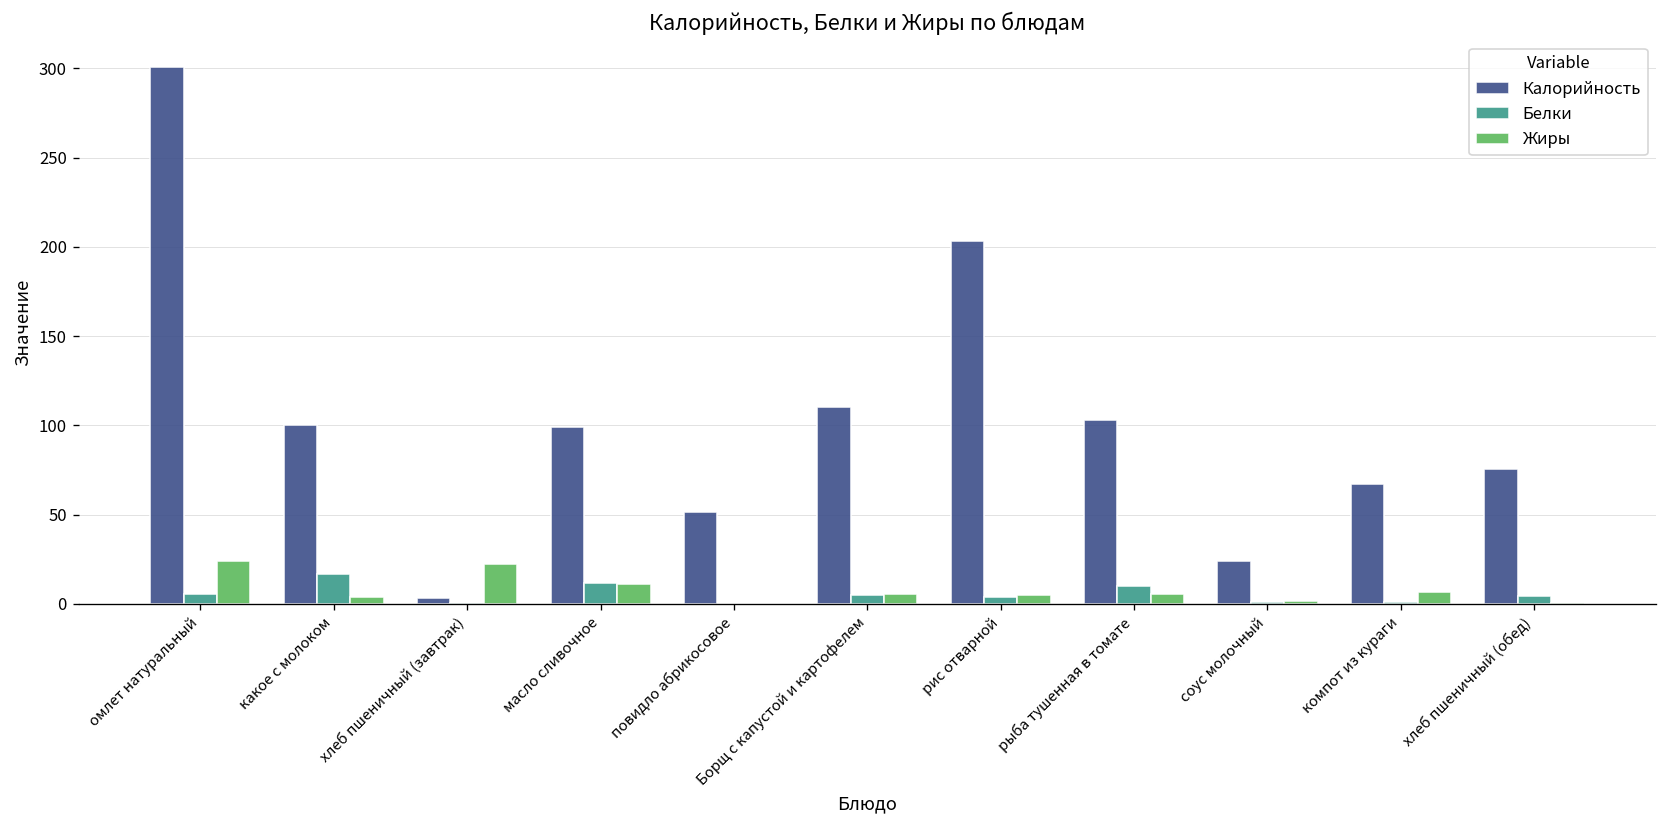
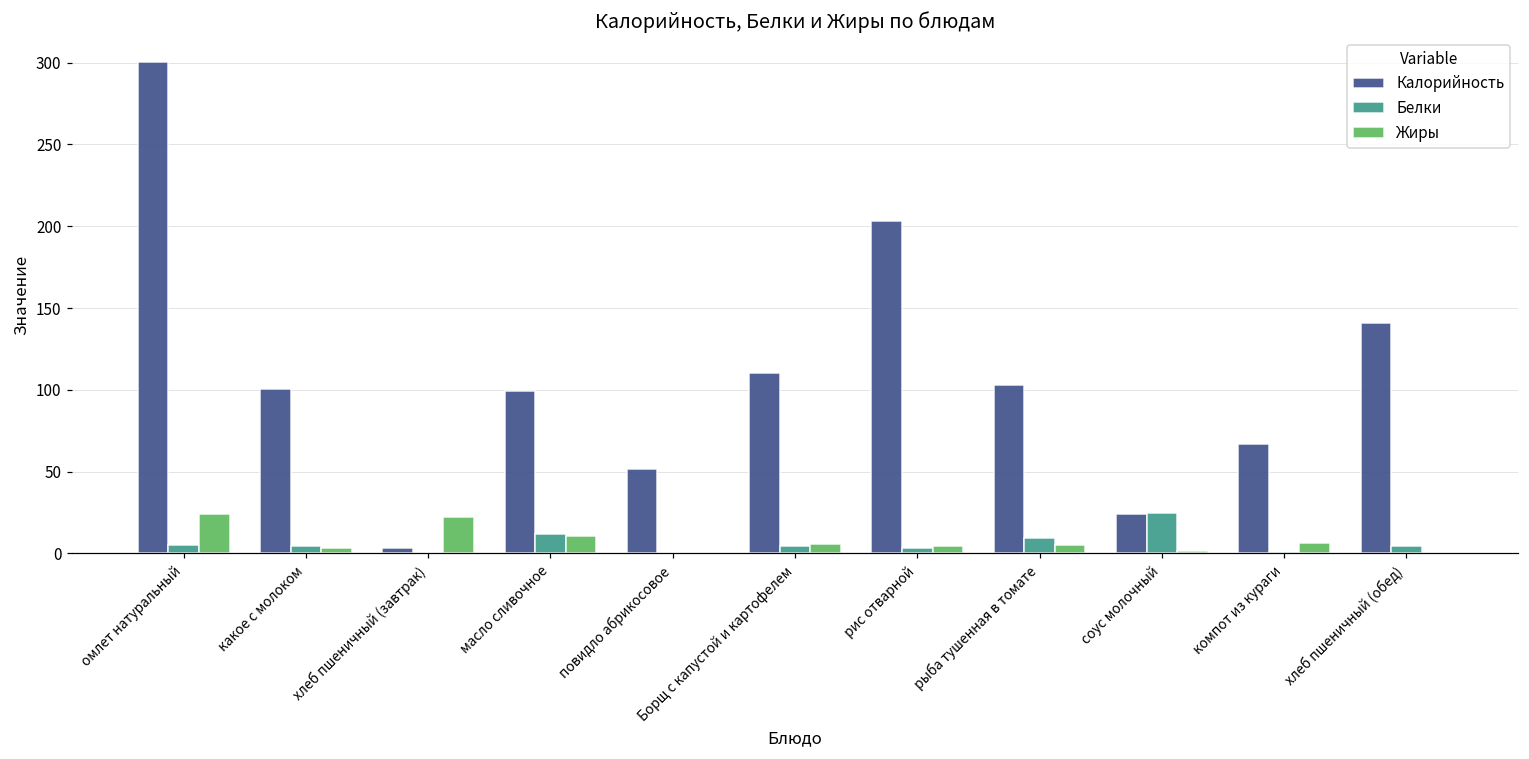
  {
    "Калорийность": {
      "омлет натуральный": 301,
      "какое с молоком": 100,
      "хлеб пшеничный (завтрак)": 3,
      "масло сливочное": 99,
      "повидло абрикосовое": 51,
      "Борщ с капустой и картофелем": 110,
      "рис отварной": 204,
      "рыба тушенная в томате": 103,
      "соус молочный": 24,
      "компот из кураги": 67,
-     "хлеб пшеничный (обед)": 75
+     "хлеб пшеничный (обед)": 141
    },
    "Белки": {
      "омлет натуральный": 5,
-     "какое с молоком": 17,
+     "какое с молоком": 5,
      "масло сливочное": 12,
      "Борщ с капустой и картофелем": 5,
      "рис отварной": 4,
      "рыба тушенная в томате": 10,
-     "соус молочный": 1,
+     "соус молочный": 25,
      "хлеб пшеничный (обед)": 5
    },
    "Жиры": {
      "омлет натуральный": 24,
      "какое с молоком": 4,
      "хлеб пшеничный (завтрак)": 22,
      "масло сливочное": 11,
      "повидло абрикосовое": 0,
      "Борщ с капустой и картофелем": 6,
      "рис отварной": 5,
      "рыба тушенная в томате": 5,
      "компот из кураги": 7
    }
  }
